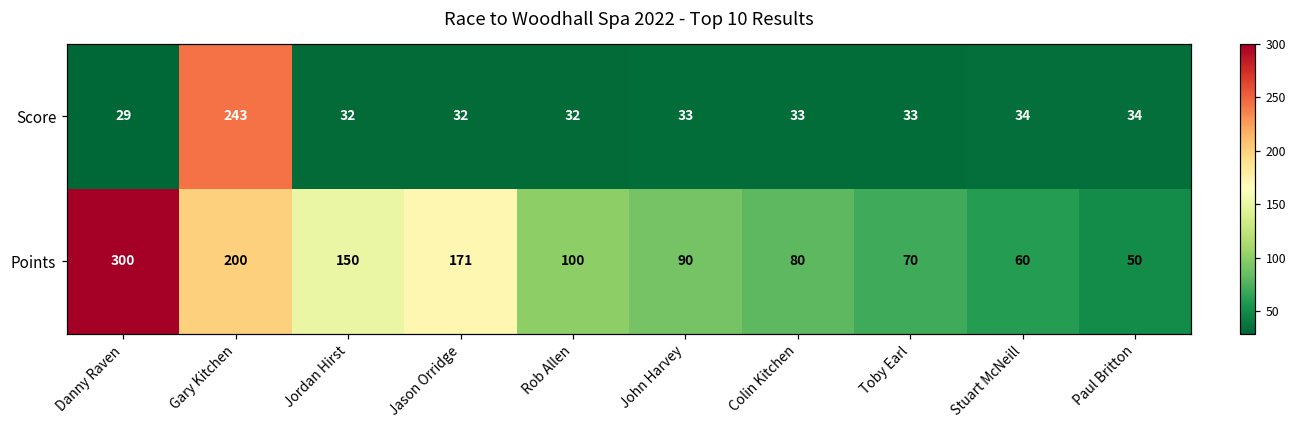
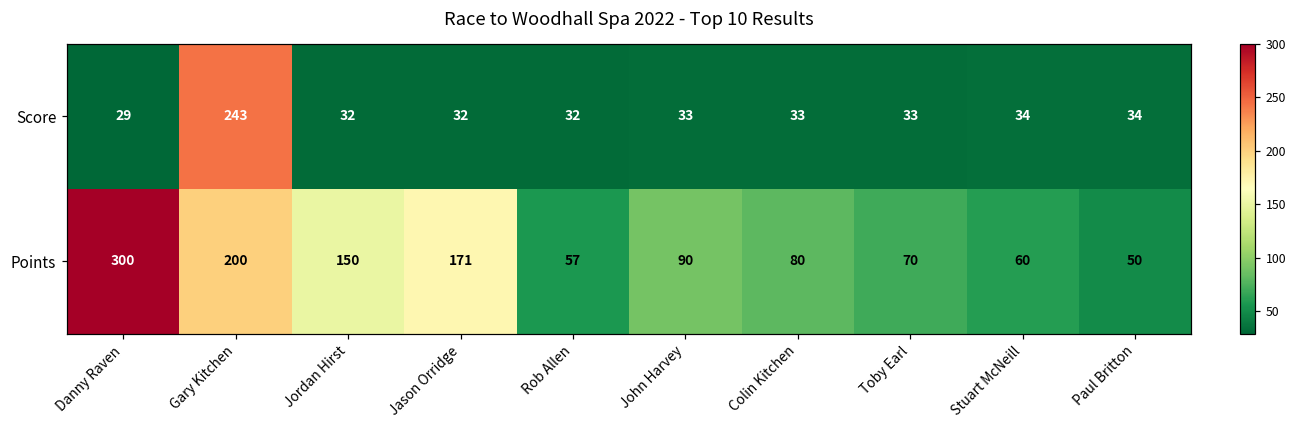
  {
    "Score": {
      "Danny Raven": 29,
      "Gary Kitchen": 243,
      "Jordan Hirst": 32,
      "Jason Orridge": 32,
      "Rob Allen": 32,
      "John Harvey": 33,
      "Colin Kitchen": 33,
      "Toby Earl": 33,
      "Stuart McNeill": 34,
      "Paul Britton": 34
    },
    "Points": {
      "Danny Raven": 300,
      "Gary Kitchen": 200,
      "Jordan Hirst": 150,
      "Jason Orridge": 171,
-     "Rob Allen": 100,
+     "Rob Allen": 57,
      "John Harvey": 90,
      "Colin Kitchen": 80,
      "Toby Earl": 70,
      "Stuart McNeill": 60,
      "Paul Britton": 50
    }
  }
